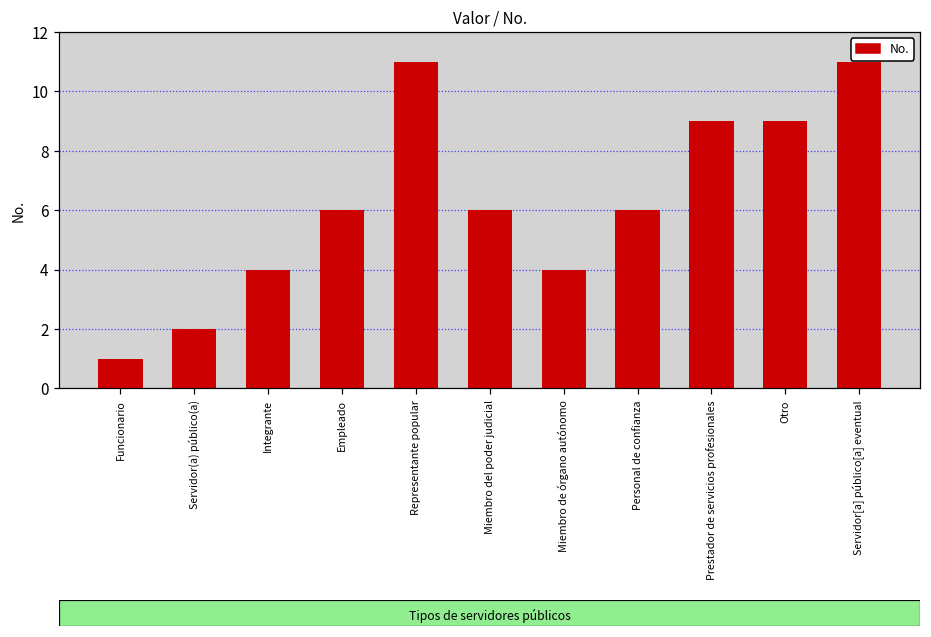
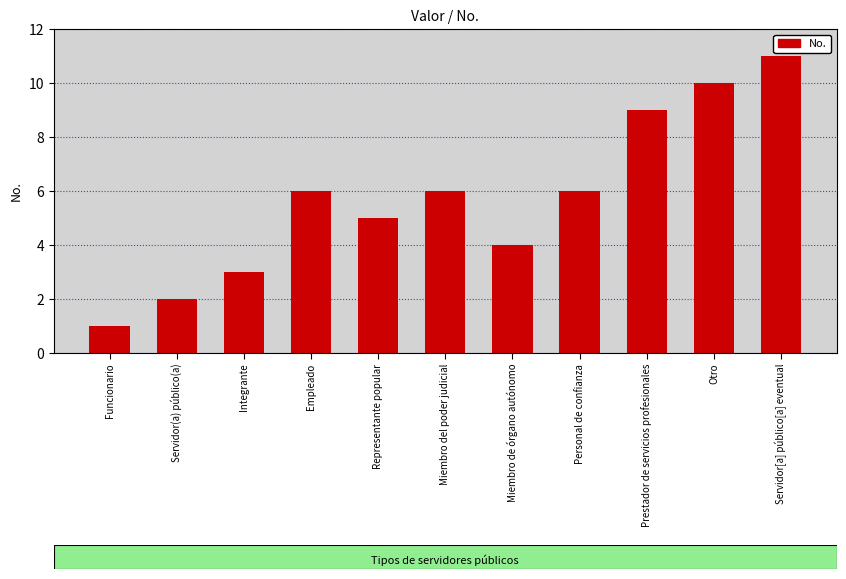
  {
    "Funcionario": 1,
    "Servidor(a) público(a)": 2,
-   "Integrante": 4,
+   "Integrante": 3,
    "Empleado": 6,
-   "Representante popular": 11,
+   "Representante popular": 5,
    "Miembro del poder judicial": 6,
    "Miembro de órgano autónomo": 4,
    "Personal de confianza": 6,
    "Prestador de servicios profesionales": 9,
-   "Otro": 9,
+   "Otro": 10,
    "Servidor[a] público[a] eventual": 11
  }
